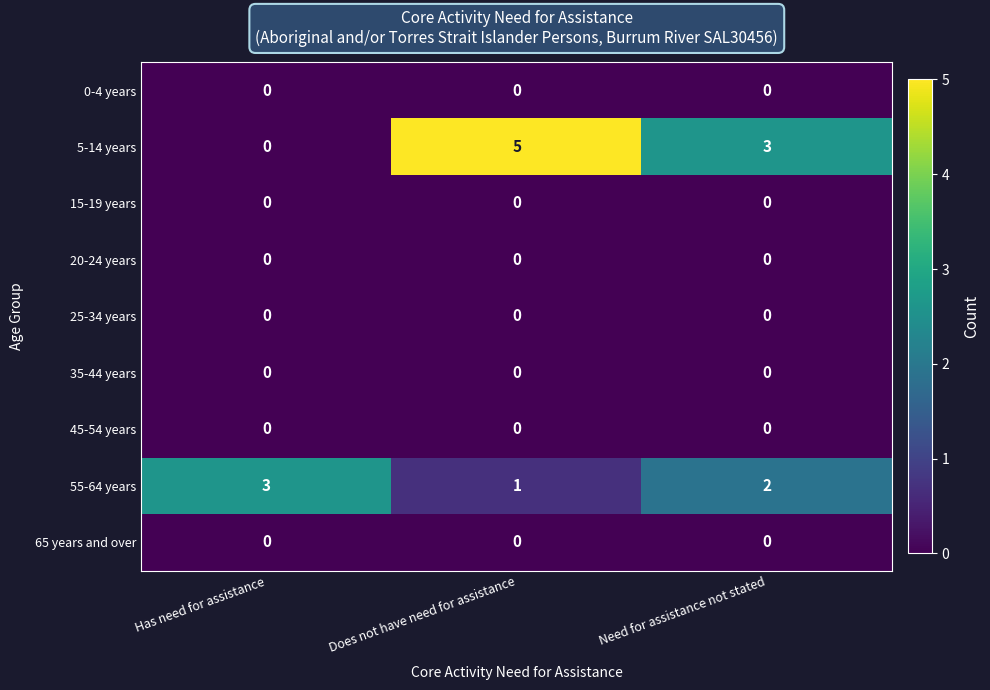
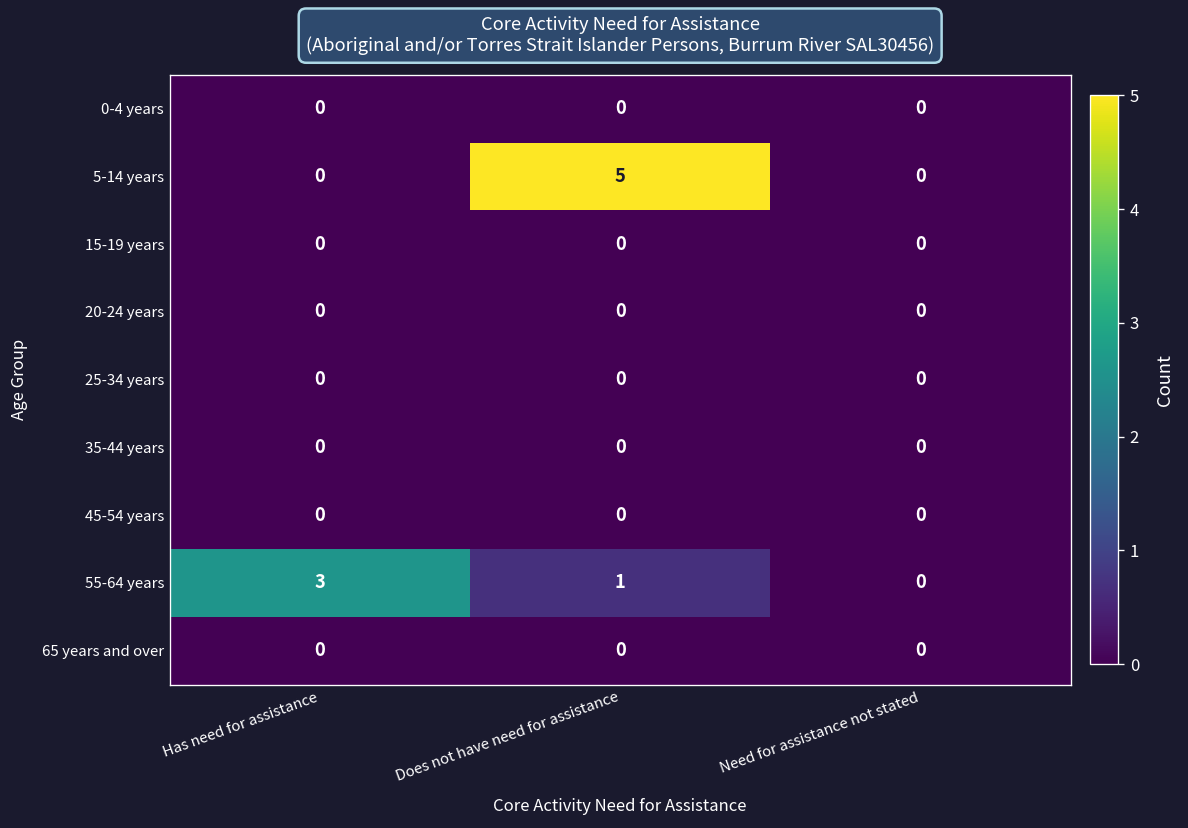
  {
    "0-4 years": {
      "Has need for assistance": 0,
      "Does not have need for assistance": 0,
      "Need for assistance not stated": 0
    },
    "5-14 years": {
      "Has need for assistance": 0,
      "Does not have need for assistance": 5,
-     "Need for assistance not stated": 3
+     "Need for assistance not stated": 0
    },
    "15-19 years": {
      "Has need for assistance": 0,
      "Does not have need for assistance": 0,
      "Need for assistance not stated": 0
    },
    "20-24 years": {
      "Has need for assistance": 0,
      "Does not have need for assistance": 0,
      "Need for assistance not stated": 0
    },
    "25-34 years": {
      "Has need for assistance": 0,
      "Does not have need for assistance": 0,
      "Need for assistance not stated": 0
    },
    "35-44 years": {
      "Has need for assistance": 0,
      "Does not have need for assistance": 0,
      "Need for assistance not stated": 0
    },
    "45-54 years": {
      "Has need for assistance": 0,
      "Does not have need for assistance": 0,
      "Need for assistance not stated": 0
    },
    "55-64 years": {
      "Has need for assistance": 3,
      "Does not have need for assistance": 1,
-     "Need for assistance not stated": 2
+     "Need for assistance not stated": 0
    },
    "65 years and over": {
      "Has need for assistance": 0,
      "Does not have need for assistance": 0,
      "Need for assistance not stated": 0
    }
  }
